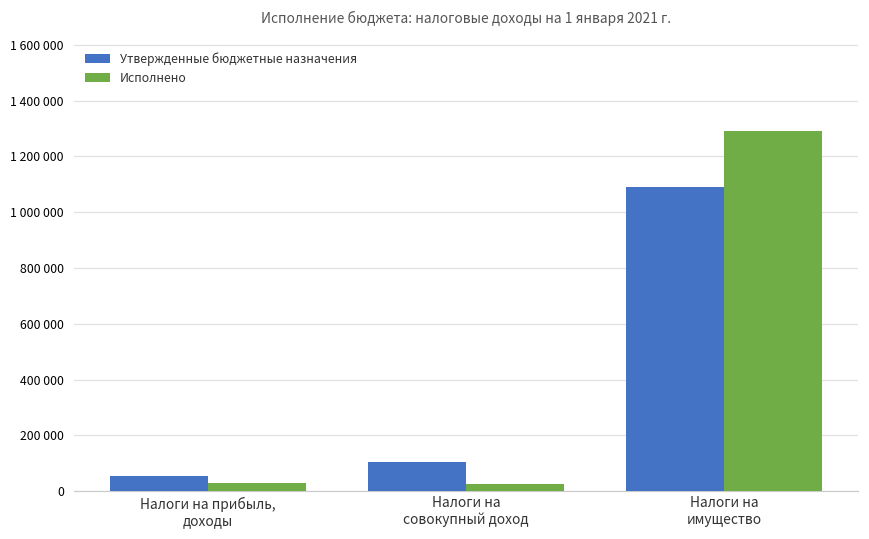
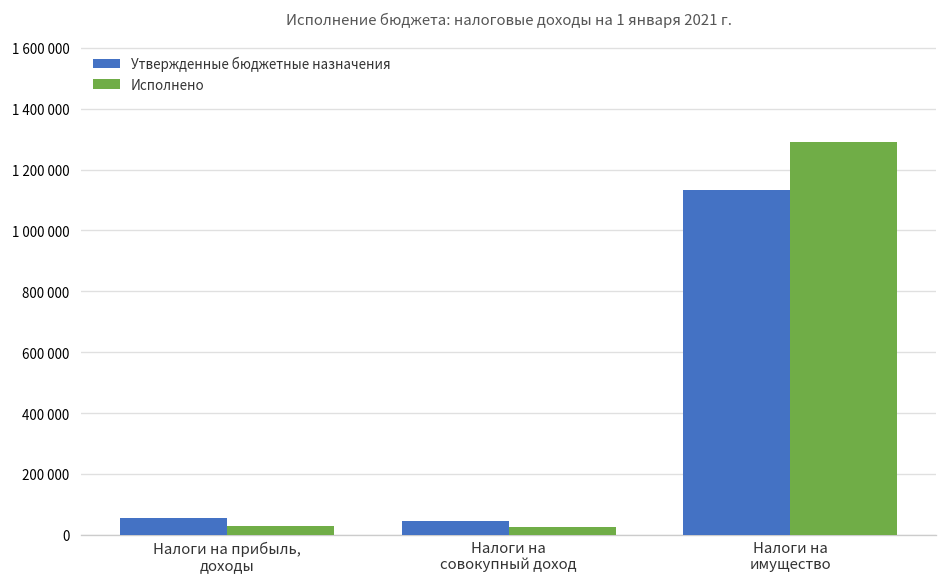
  {
    "Утвержденные бюджетные назначения": {
      "Налоги на прибыль, доходы": 60000,
-     "Налоги на совокупный доход": 100000,
-     "Налоги на имущество": 1090000
+     "Налоги на совокупный доход": 50000,
+     "Налоги на имущество": 1130000
    },
    "Исполнено": {
      "Налоги на прибыль, доходы": 30000,
      "Налоги на совокупный доход": 30000,
      "Налоги на имущество": 1290000
    }
  }
